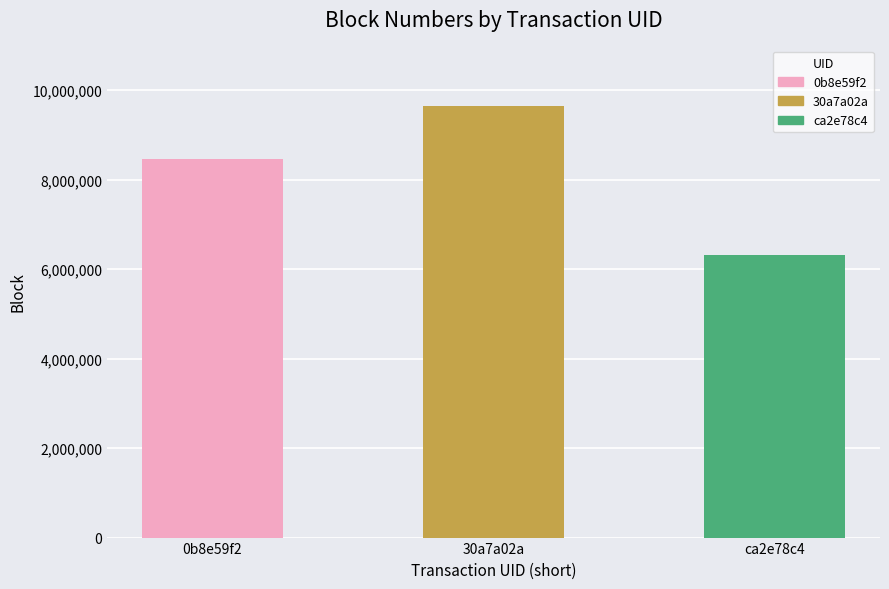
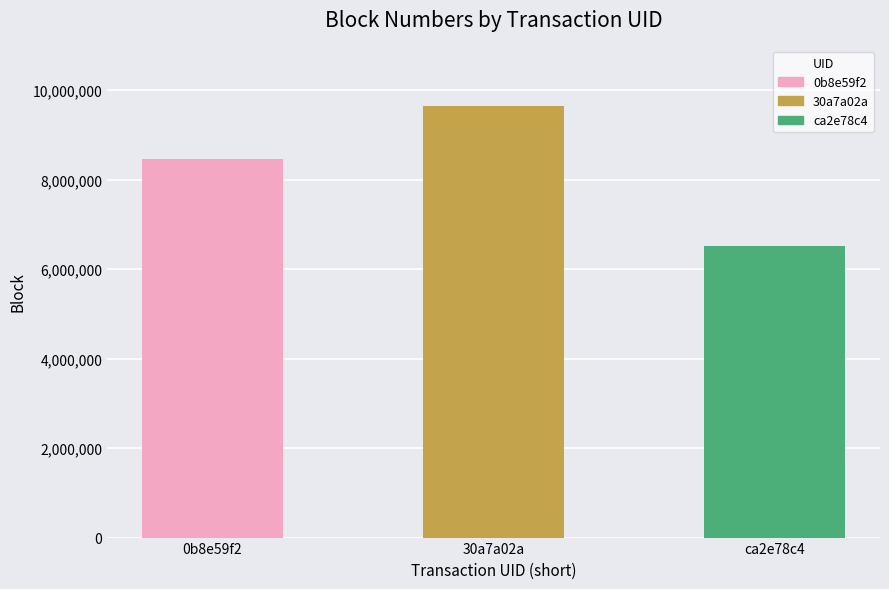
  {
    "0b8e59f2": "8,500,000",
    "30a7a02a": "9,600,000",
-   "ca2e78c4": "6,300,000"
+   "ca2e78c4": "6,500,000"
  }
